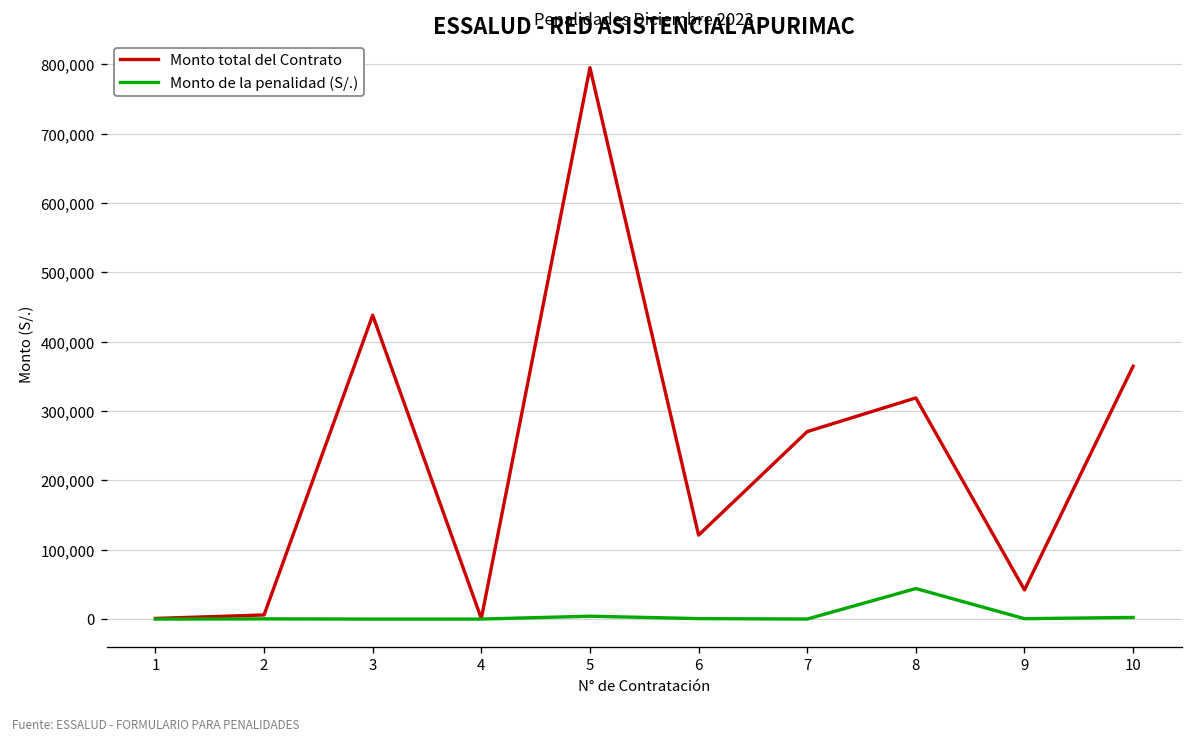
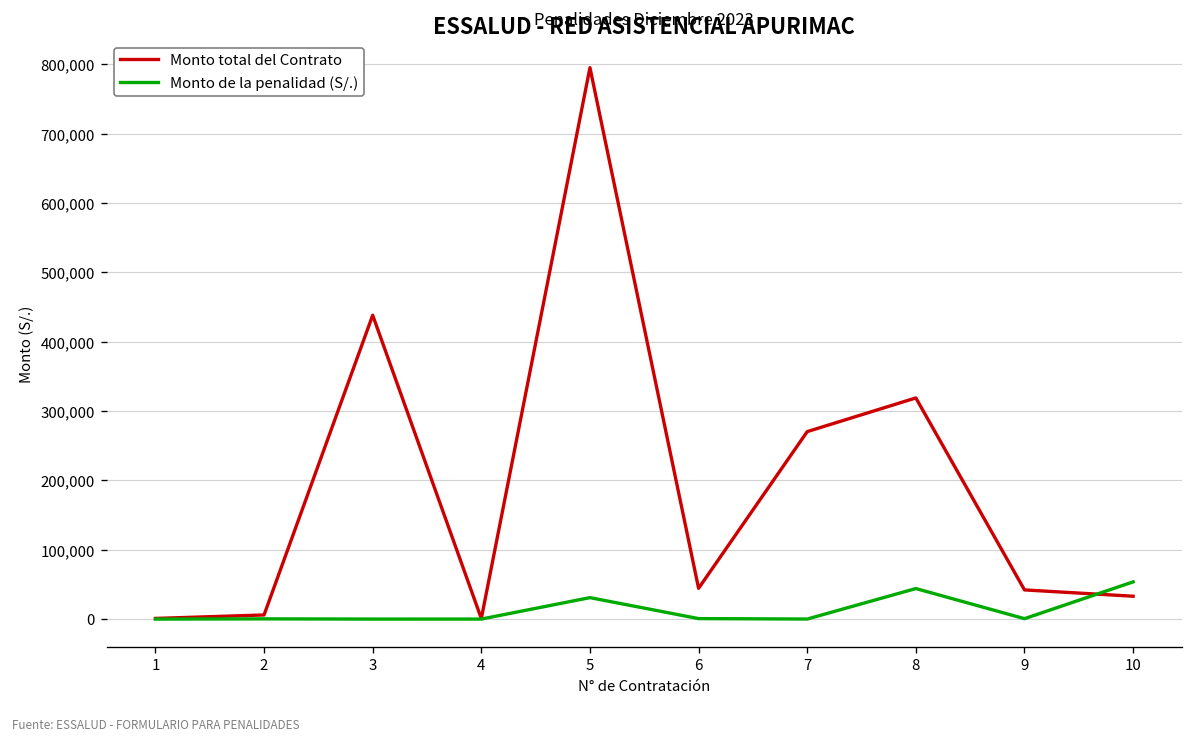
  {
    "Monto total del Contrato": {
      "2": "10,000",
      "3": "440,000",
      "5": "790,000",
-     "6": "120,000",
+     "6": "40,000",
      "7": "270,000",
      "8": "320,000",
      "9": "40,000",
-     "10": "360,000"
+     "10": "30,000"
    },
    "Monto de la penalidad (S/.)": {
      "2": "0",
      "3": "0",
-     "5": "0",
+     "5": "30,000",
      "6": "0",
      "7": "0",
      "8": "40,000",
      "9": "0",
-     "10": "0"
+     "10": "50,000"
    }
  }
